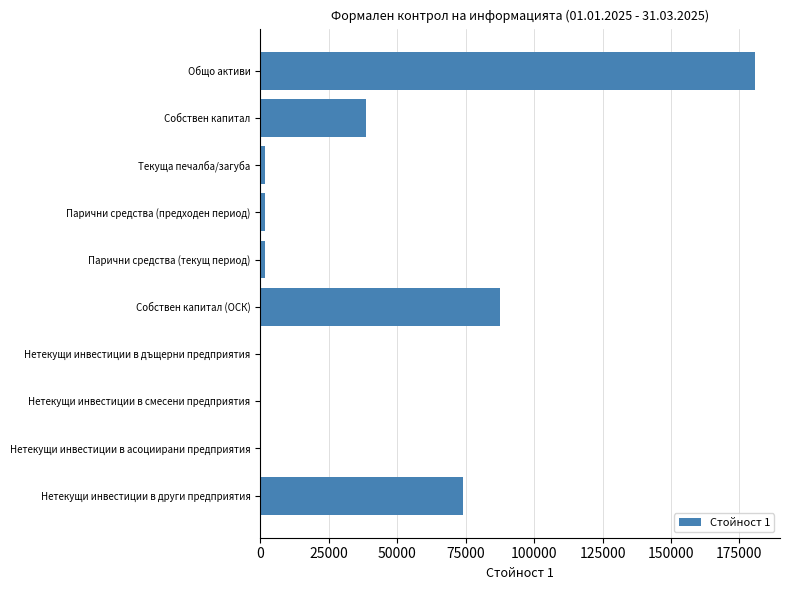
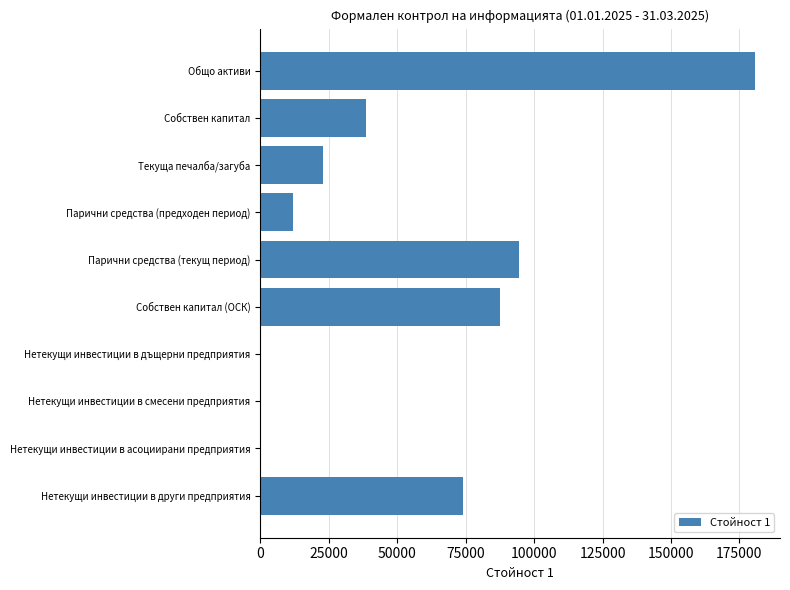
  {
    "Общо активи": 181000,
    "Собствен капитал": 39000,
-   "Текуща печалба/загуба": 2000,
-   "Парични средства (предходен период)": 2000,
-   "Парични средства (текущ период)": 2000,
+   "Текуща печалба/загуба": 23000,
+   "Парични средства (предходен период)": 12000,
+   "Парични средства (текущ период)": 95000,
    "Собствен капитал (ОСК)": 88000,
    "Нетекущи инвестиции в дъщерни предприятия": 0,
    "Нетекущи инвестиции в смесени предприятия": 0,
    "Нетекущи инвестиции в асоциирани предприятия": 0,
    "Нетекущи инвестиции в други предприятия": 74000
  }
